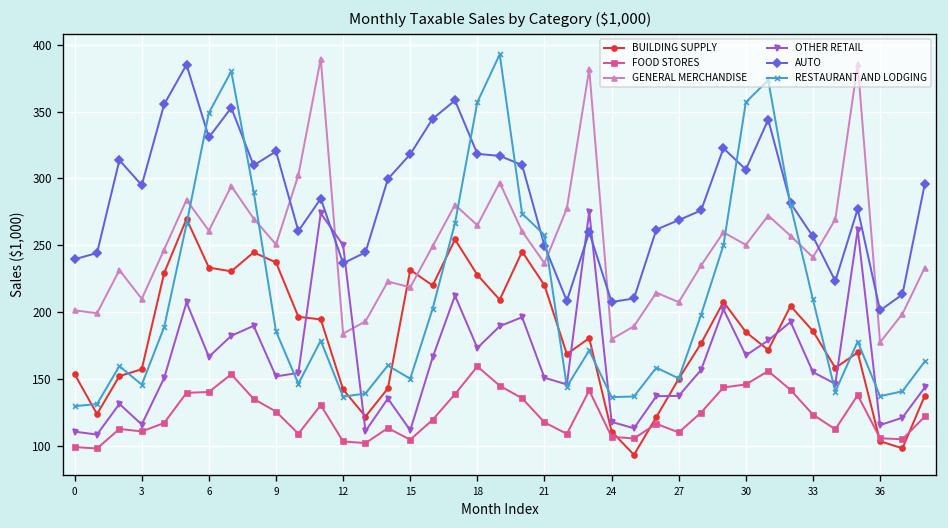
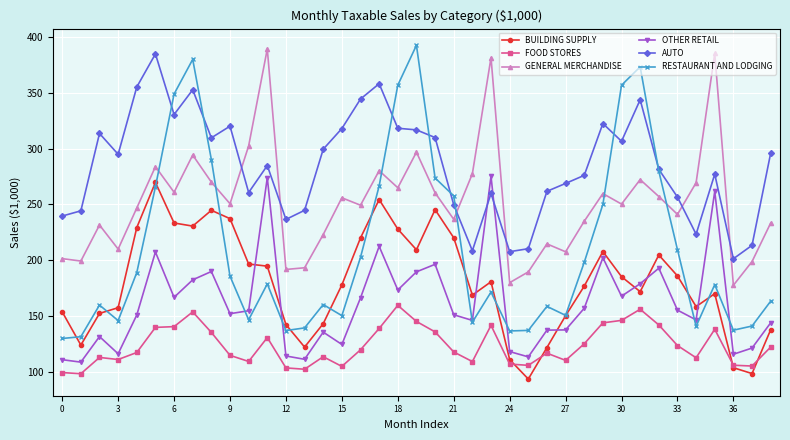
  {
    "BUILDING SUPPLY": {
      "0": 154,
      "3": 157,
      "6": 233,
      "9": 237,
      "12": 142,
-     "15": 232,
+     "15": 178,
      "18": 228,
      "21": 220,
      "24": 111,
      "30": 185,
      "33": 186
    },
    "FOOD STORES": {
      "0": 99,
      "3": 111,
      "6": 140,
-     "9": 126,
+     "9": 115,
      "12": 103,
      "15": 105,
      "18": 159,
      "21": 118,
      "24": 107,
      "27": 110,
      "30": 146,
      "33": 123
    },
    "GENERAL MERCHANDISE": {
      "0": 201,
      "3": 210,
      "6": 261,
      "9": 251,
-     "12": 184,
-     "15": 219,
+     "12": 192,
+     "15": 256,
      "18": 265,
      "21": 237,
      "24": 180,
      "27": 207,
      "30": 250,
      "33": 241,
      "36": 177
    },
    "OTHER RETAIL": {
      "0": 111,
      "3": 116,
      "6": 167,
      "9": 152,
-     "12": 250,
-     "15": 112,
+     "12": 114,
+     "15": 124,
      "18": 173,
      "21": 151,
      "24": 118,
      "27": 137,
      "30": 168,
      "33": 155,
      "36": 116
    },
    "AUTO": {
      "0": 240,
      "3": 295,
      "6": 331,
      "9": 320,
      "12": 237,
      "15": 318,
      "18": 318,
      "21": 250,
      "24": 208,
      "27": 269,
      "30": 307,
      "33": 257,
      "36": 201
    },
    "RESTAURANT AND LODGING": {
      "0": 130,
      "3": 146,
      "6": 349,
      "9": 186,
      "12": 137,
      "15": 150,
      "18": 357,
      "21": 258,
      "24": 136,
      "30": 357,
      "33": 209,
      "36": 137
    }
  }
